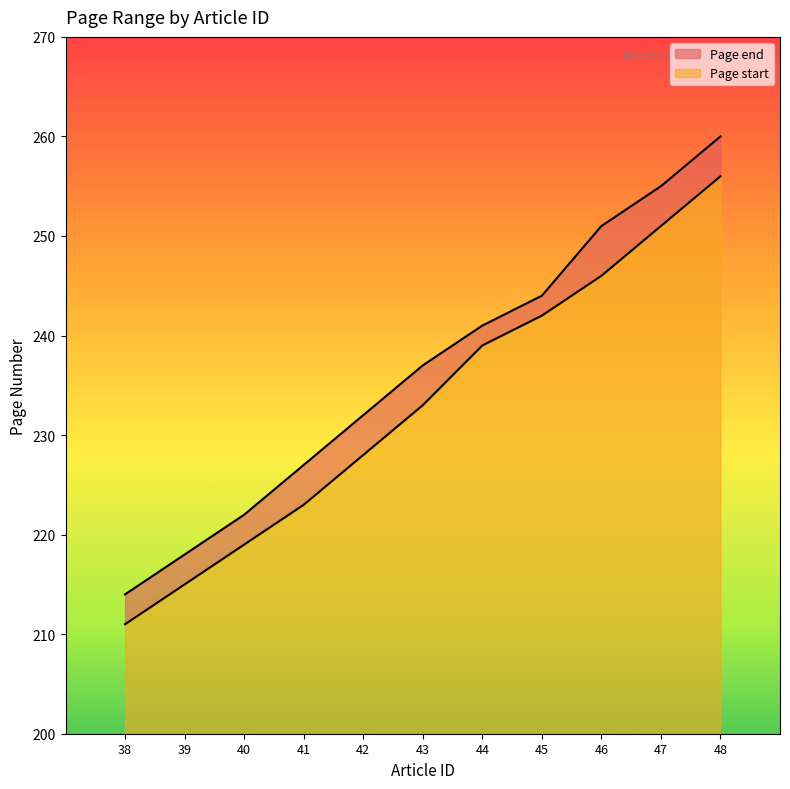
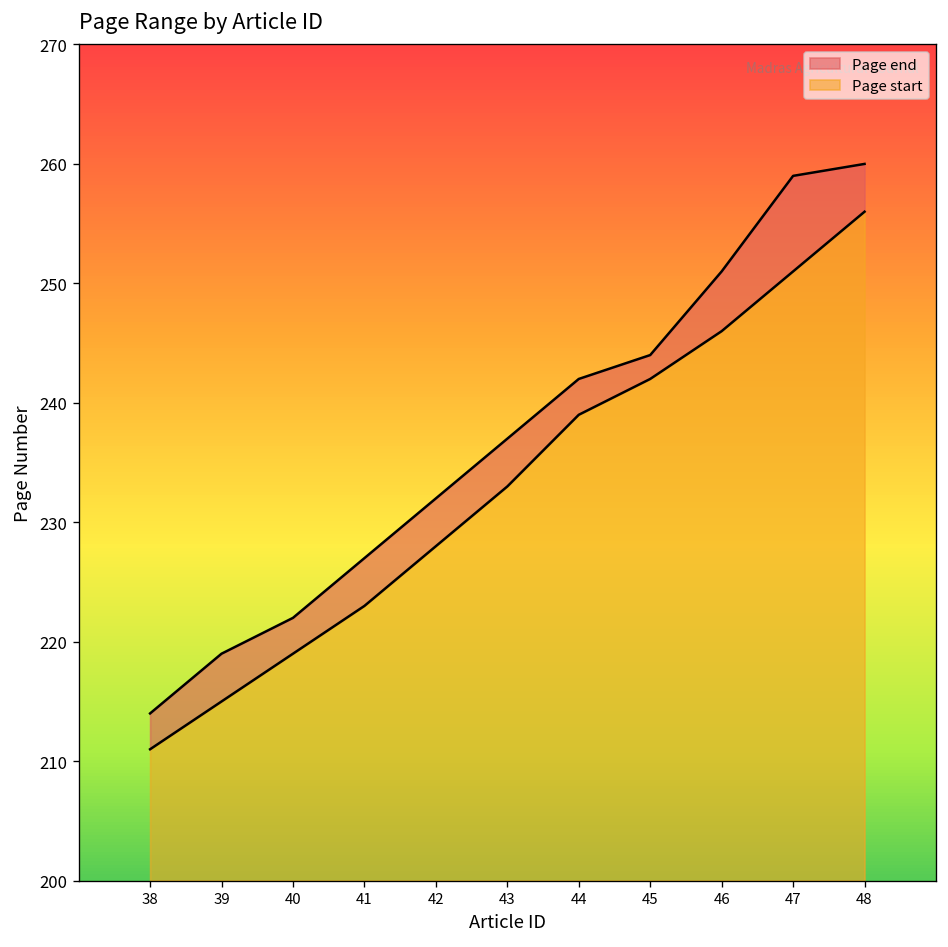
  {
    "Page end": {
      "38": 214,
-     "39": 218,
+     "39": 219,
      "40": 222,
      "41": 227,
      "42": 232,
      "43": 237,
-     "44": 241,
+     "44": 242,
      "45": 244,
      "46": 251,
-     "47": 255,
+     "47": 259,
      "48": 260
    },
    "Page start": {
      "38": 211,
      "39": 215,
      "40": 219,
      "41": 223,
      "42": 228,
      "43": 233,
      "44": 239,
      "45": 242,
      "46": 246,
      "47": 251,
      "48": 256
    }
  }
